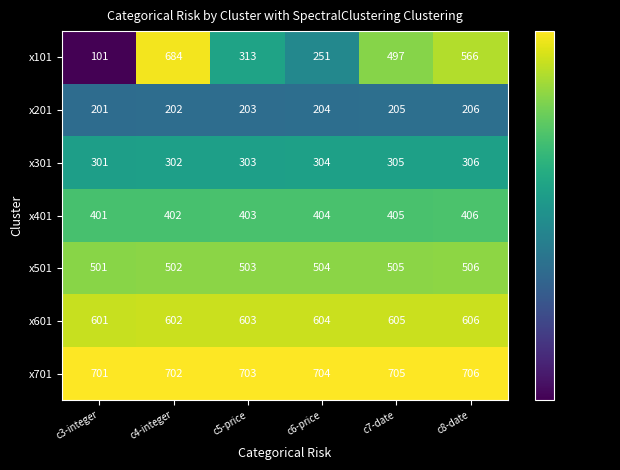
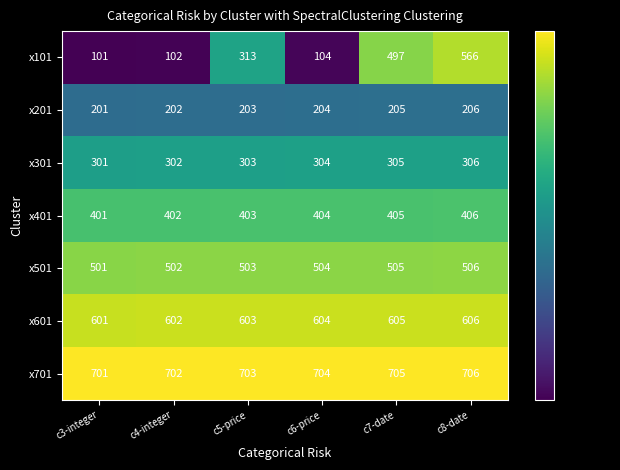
  {
    "x101": {
      "c3-integer": 101,
-     "c4-integer": 684,
+     "c4-integer": 102,
      "c5-price": 313,
-     "c6-price": 251,
+     "c6-price": 104,
      "c7-date": 497,
      "c8-date": 566
    },
    "x201": {
      "c3-integer": 201,
      "c4-integer": 202,
      "c5-price": 203,
      "c6-price": 204,
      "c7-date": 205,
      "c8-date": 206
    },
    "x301": {
      "c3-integer": 301,
      "c4-integer": 302,
      "c5-price": 303,
      "c6-price": 304,
      "c7-date": 305,
      "c8-date": 306
    },
    "x401": {
      "c3-integer": 401,
      "c4-integer": 402,
      "c5-price": 403,
      "c6-price": 404,
      "c7-date": 405,
      "c8-date": 406
    },
    "x501": {
      "c3-integer": 501,
      "c4-integer": 502,
      "c5-price": 503,
      "c6-price": 504,
      "c7-date": 505,
      "c8-date": 506
    },
    "x601": {
      "c3-integer": 601,
      "c4-integer": 602,
      "c5-price": 603,
      "c6-price": 604,
      "c7-date": 605,
      "c8-date": 606
    },
    "x701": {
      "c3-integer": 701,
      "c4-integer": 702,
      "c5-price": 703,
      "c6-price": 704,
      "c7-date": 705,
      "c8-date": 706
    }
  }
